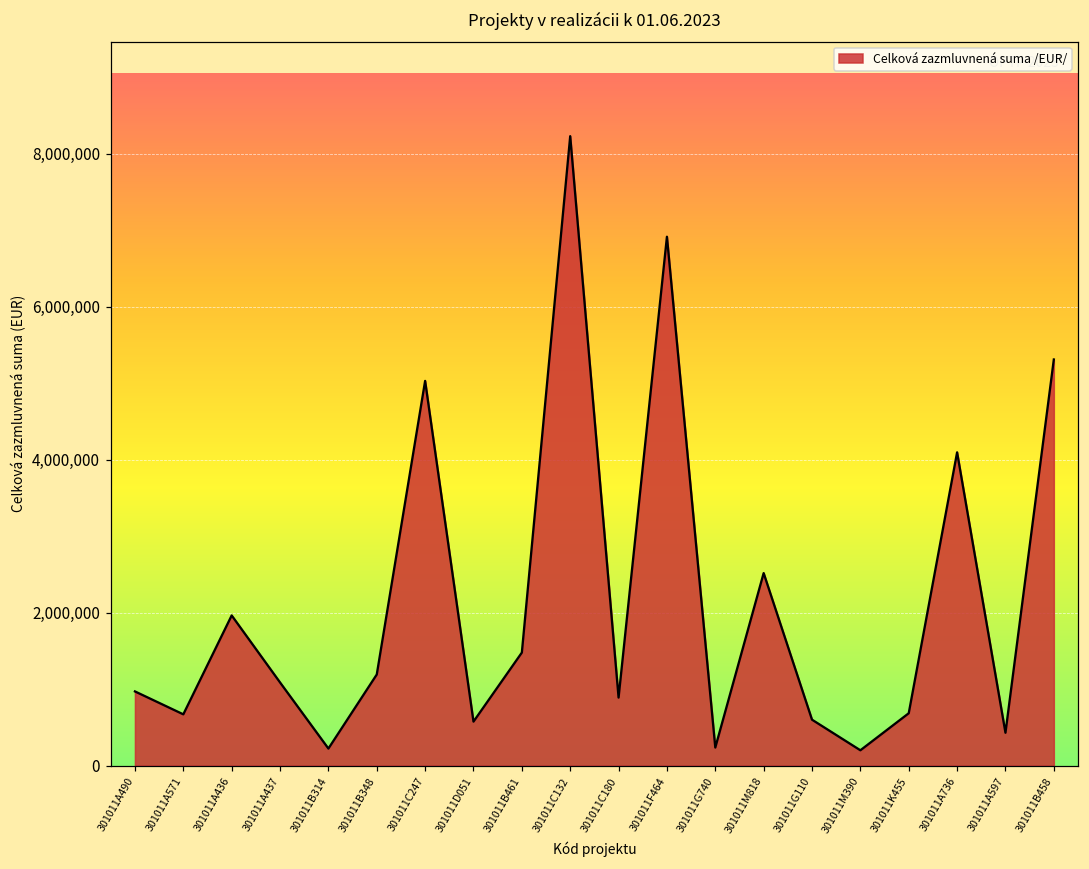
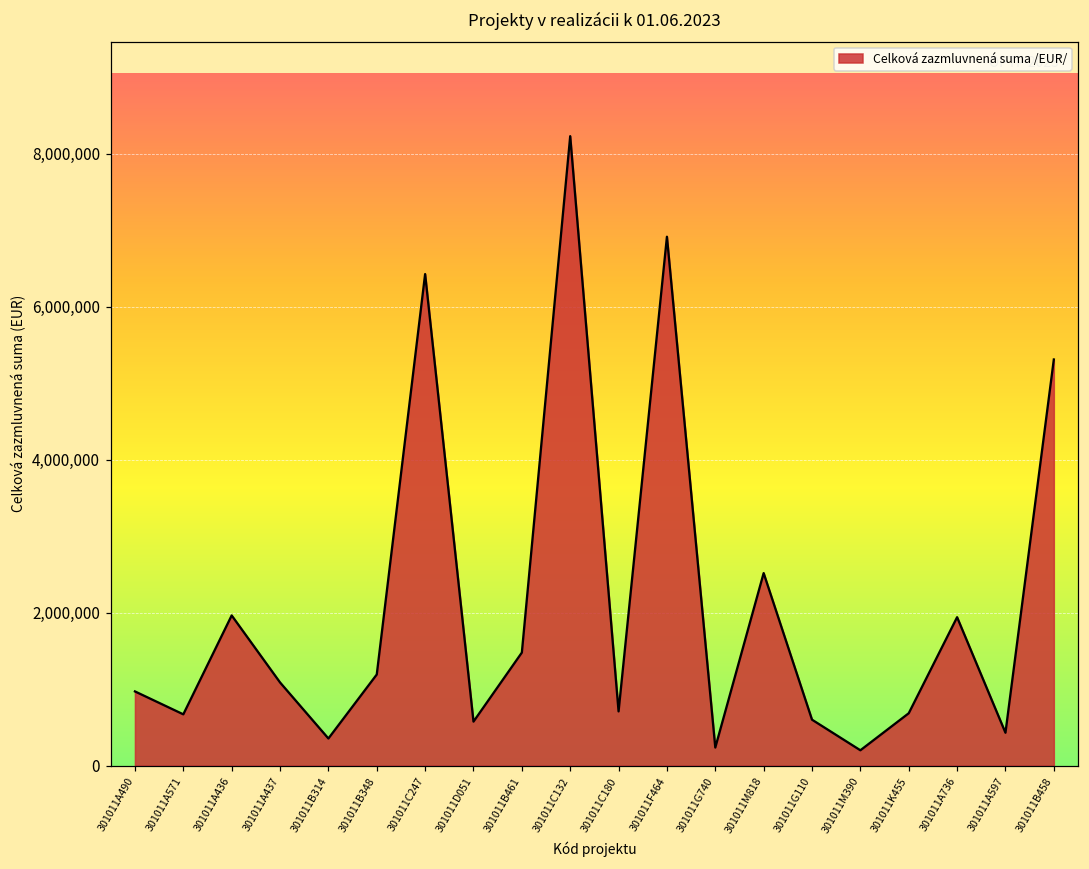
  {
    "301011A490": "1,000,000",
    "301011A571": "700,000",
    "301011A436": "2,000,000",
    "301011A437": "1,100,000",
-   "301011B314": "200,000",
+   "301011B314": "400,000",
    "301011B348": "1,200,000",
-   "301011C247": "5,000,000",
+   "301011C247": "6,400,000",
    "301011D051": "600,000",
    "301011B461": "1,500,000",
    "301011C132": "8,200,000",
-   "301011C180": "900,000",
+   "301011C180": "700,000",
    "301011F464": "6,900,000",
    "301011G740": "200,000",
    "301011M818": "2,500,000",
    "301011G110": "600,000",
    "301011M390": "200,000",
    "301011K455": "700,000",
-   "301011A736": "4,100,000",
+   "301011A736": "1,900,000",
    "301011A597": "400,000",
    "301011B458": "5,300,000"
  }
